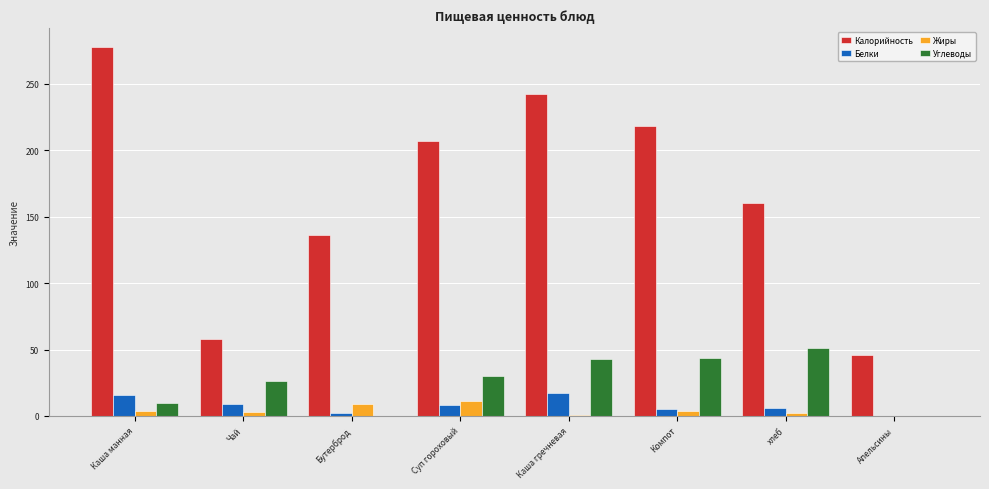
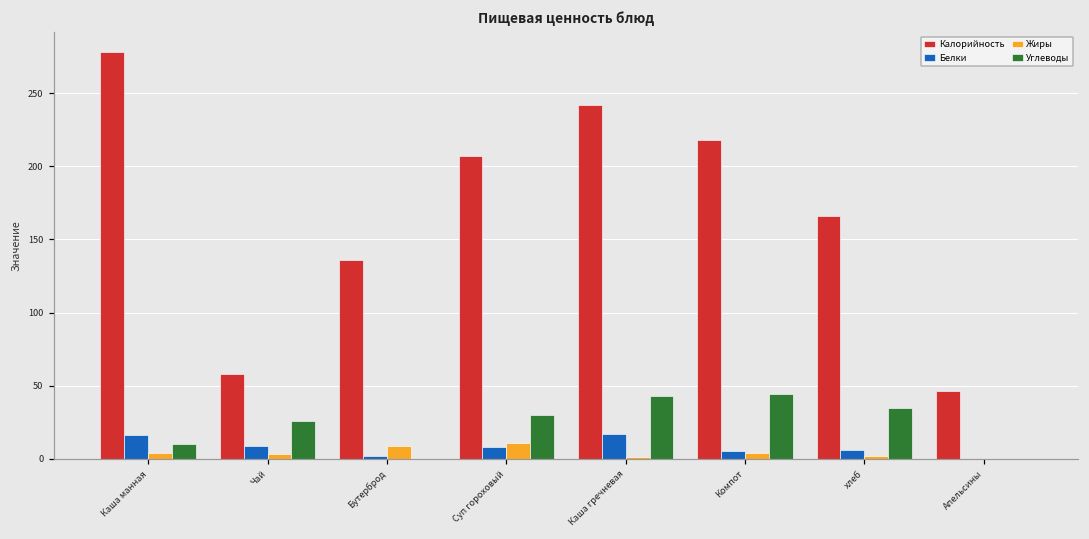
  {
    "Калорийность": {
      "Каша манная": 278,
      "Чай": 58,
      "Бутерброд": 136,
      "Суп гороховый": 207,
      "Каша гречневая": 242,
      "Компот": 218,
-     "хлеб": 160,
+     "хлеб": 166,
      "Апельсины": 46
    },
    "Белки": {
      "Каша манная": 16,
      "Чай": 9,
      "Бутерброд": 2,
      "Суп гороховый": 8,
      "Каша гречневая": 17,
      "Компот": 5,
      "хлеб": 6,
      "Апельсины": 0
    },
    "Жиры": {
      "Каша манная": 4,
      "Чай": 3,
      "Бутерброд": 9,
      "Суп гороховый": 11,
      "Компот": 4,
      "хлеб": 2,
      "Апельсины": 0
    },
    "Углеводы": {
      "Каша манная": 10,
      "Чай": 26,
      "Бутерброд": 0,
      "Суп гороховый": 30,
      "Каша гречневая": 43,
      "Компот": 44,
-     "хлеб": 51,
+     "хлеб": 35,
      "Апельсины": 0
    }
  }
